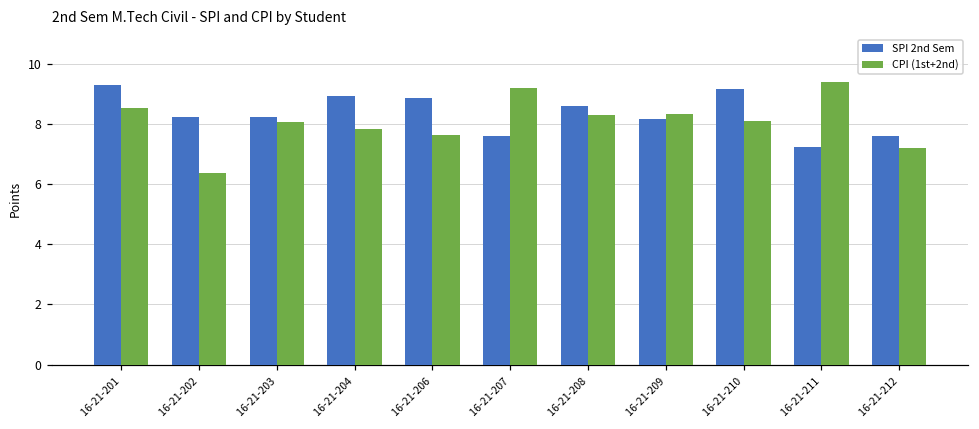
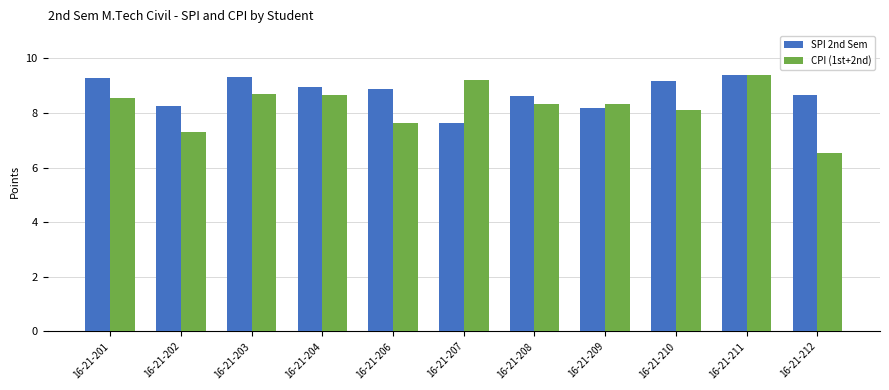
  {
    "SPI 2nd Sem": {
      "16-21-201": 9.3,
      "16-21-202": 8.2,
-     "16-21-203": 8.3,
+     "16-21-203": 9.3,
      "16-21-204": 8.9,
      "16-21-206": 8.9,
      "16-21-207": 7.6,
      "16-21-208": 8.6,
      "16-21-209": 8.2,
      "16-21-210": 9.2,
-     "16-21-211": 7.3,
-     "16-21-212": 7.6
+     "16-21-211": 9.4,
+     "16-21-212": 8.7
    },
    "CPI (1st+2nd)": {
      "16-21-201": 8.5,
-     "16-21-202": 6.4,
-     "16-21-203": 8.1,
-     "16-21-204": 7.8,
+     "16-21-202": 7.3,
+     "16-21-203": 8.7,
+     "16-21-204": 8.7,
      "16-21-206": 7.6,
      "16-21-207": 9.2,
      "16-21-208": 8.3,
      "16-21-209": 8.3,
      "16-21-210": 8.1,
      "16-21-211": 9.4,
-     "16-21-212": 7.2
+     "16-21-212": 6.5
    }
  }
